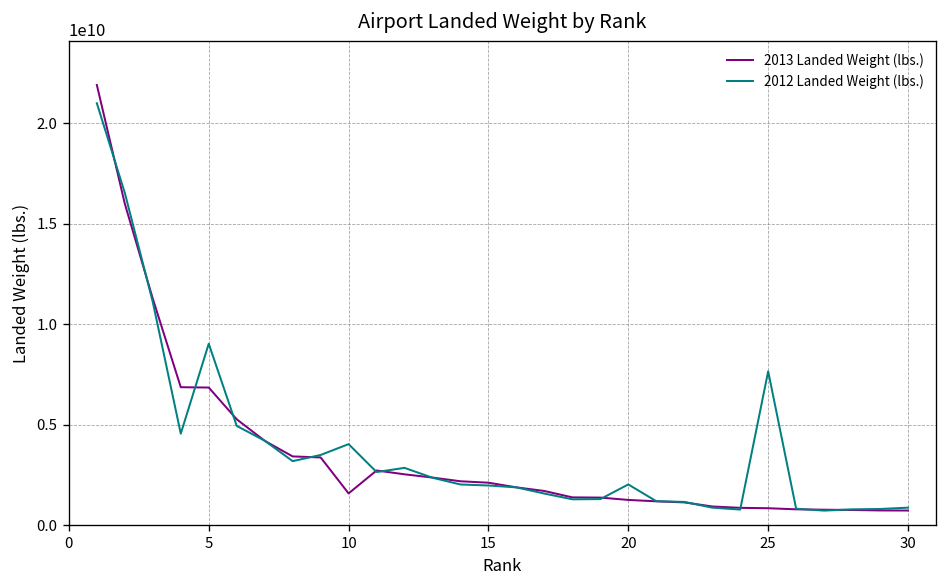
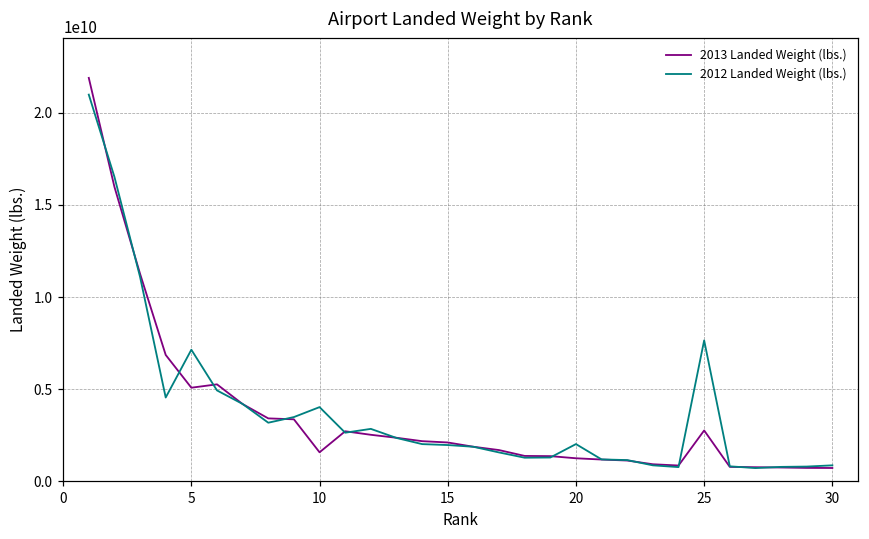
  {
    "2013 Landed Weight (lbs.)": {
-     "5": 6800000000,
+     "5": 5100000000,
      "10": 1600000000,
      "20": 1300000000,
-     "25": 800000000
+     "25": 2800000000
    },
    "2012 Landed Weight (lbs.)": {
-     "5": 9000000000,
+     "5": 7100000000,
      "10": 4000000000,
      "20": 2000000000,
      "25": 7700000000
    }
  }
